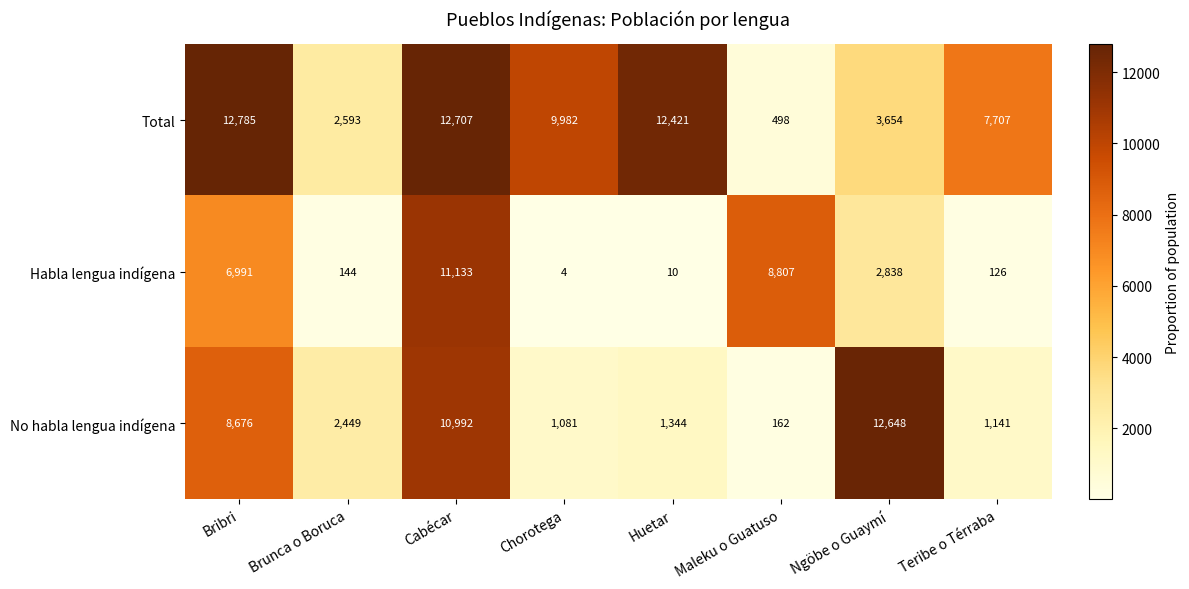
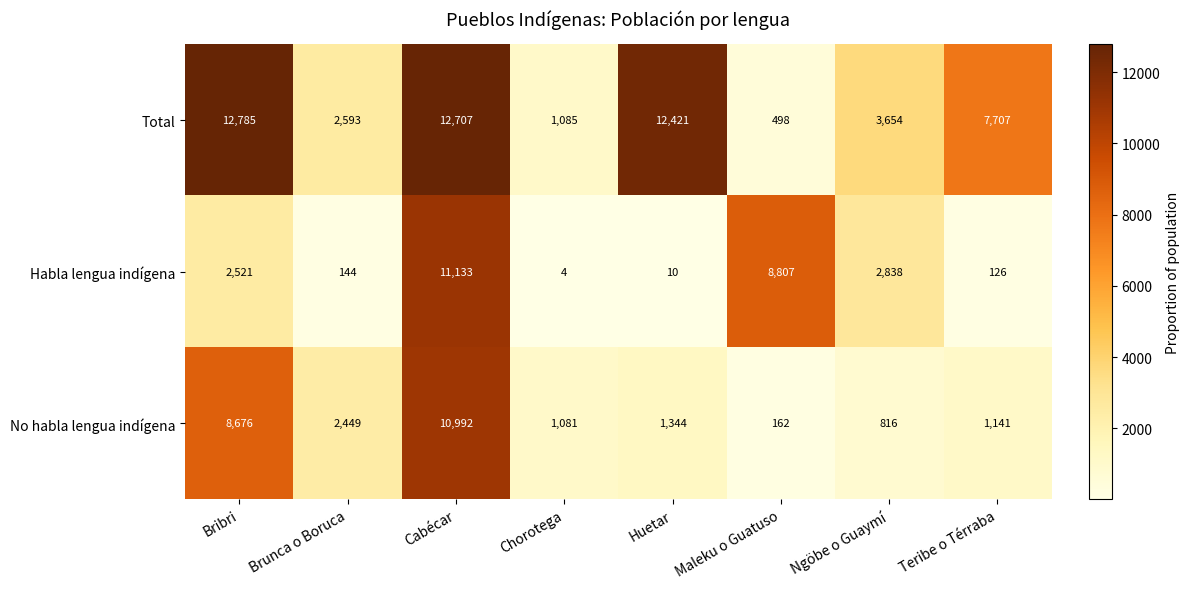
  {
    "Total": {
      "Bribri": "12,785",
      "Brunca o Boruca": "2,593",
      "Cabécar": "12,707",
-     "Chorotega": "9,982",
+     "Chorotega": "1,085",
      "Huetar": "12,421",
      "Maleku o Guatuso": "498",
      "Ngöbe o Guaymí": "3,654",
      "Teribe o Térraba": "7,707"
    },
    "Habla lengua indígena": {
-     "Bribri": "6,991",
+     "Bribri": "2,521",
      "Brunca o Boruca": "144",
      "Cabécar": "11,133",
      "Chorotega": "4",
      "Huetar": "10",
      "Maleku o Guatuso": "8,807",
      "Ngöbe o Guaymí": "2,838",
      "Teribe o Térraba": "126"
    },
    "No habla lengua indígena": {
      "Bribri": "8,676",
      "Brunca o Boruca": "2,449",
      "Cabécar": "10,992",
      "Chorotega": "1,081",
      "Huetar": "1,344",
      "Maleku o Guatuso": "162",
-     "Ngöbe o Guaymí": "12,648",
+     "Ngöbe o Guaymí": "816",
      "Teribe o Térraba": "1,141"
    }
  }
